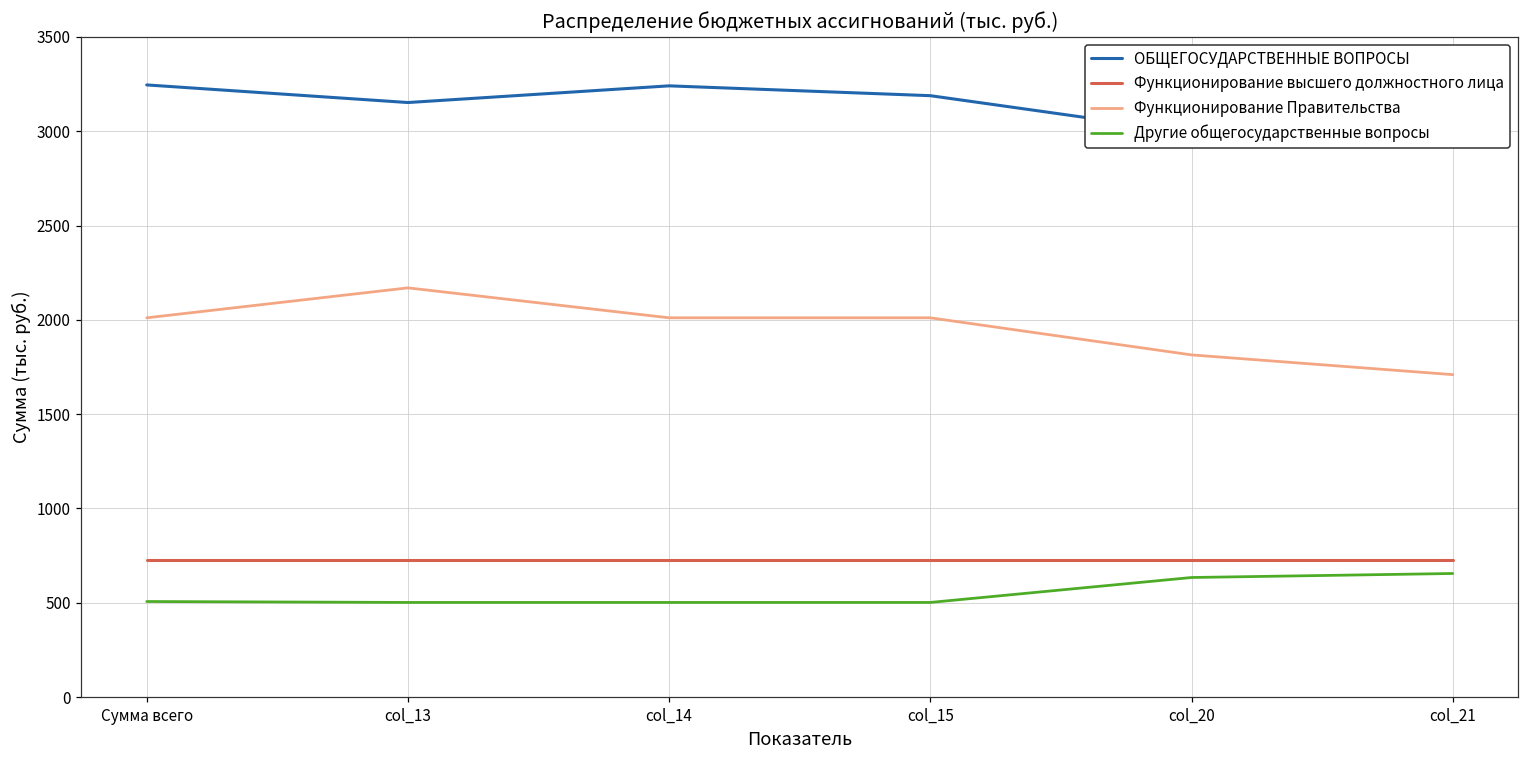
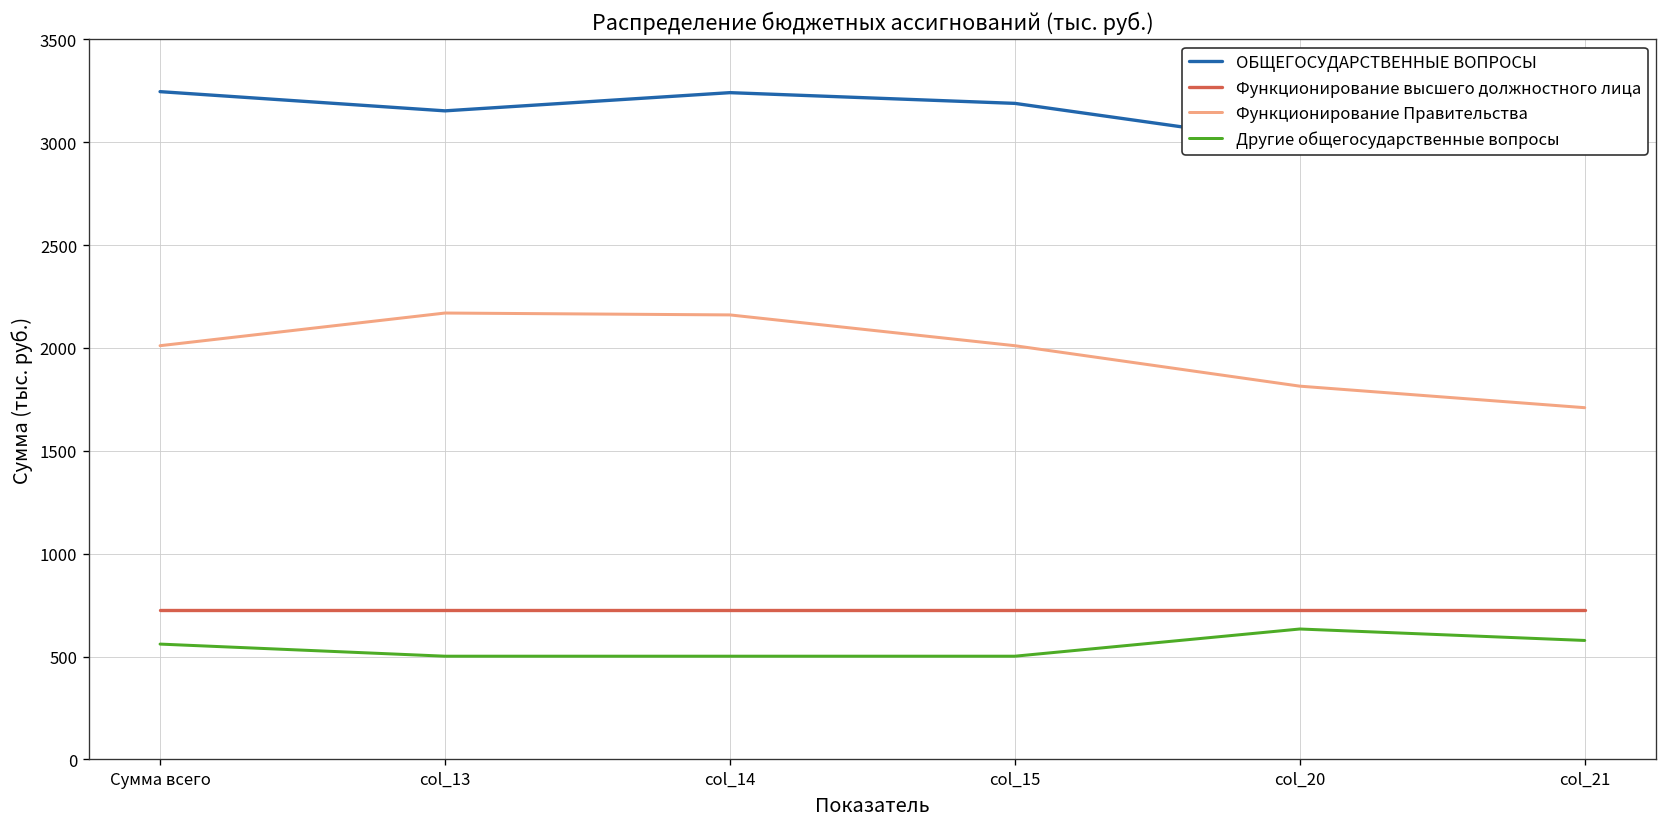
  {
    "ОБЩЕГОСУДАРСТВЕННЫЕ ВОПРОСЫ": {
      "Сумма всего": 3250,
      "col_13": 3150,
      "col_14": 3240,
      "col_15": 3190
    },
    "Функционирование высшего должностного лица": {
      "Сумма всего": 730,
      "col_13": 730,
      "col_14": 730,
      "col_15": 730,
      "col_20": 730,
      "col_21": 730
    },
    "Функционирование Правительства": {
      "Сумма всего": 2010,
      "col_13": 2170,
-     "col_14": 2010,
+     "col_14": 2160,
      "col_15": 2010,
      "col_20": 1810,
      "col_21": 1710
    },
    "Другие общегосударственные вопросы": {
-     "Сумма всего": 510,
+     "Сумма всего": 560,
      "col_13": 500,
      "col_14": 500,
      "col_15": 500,
      "col_20": 630,
-     "col_21": 660
+     "col_21": 580
    }
  }
